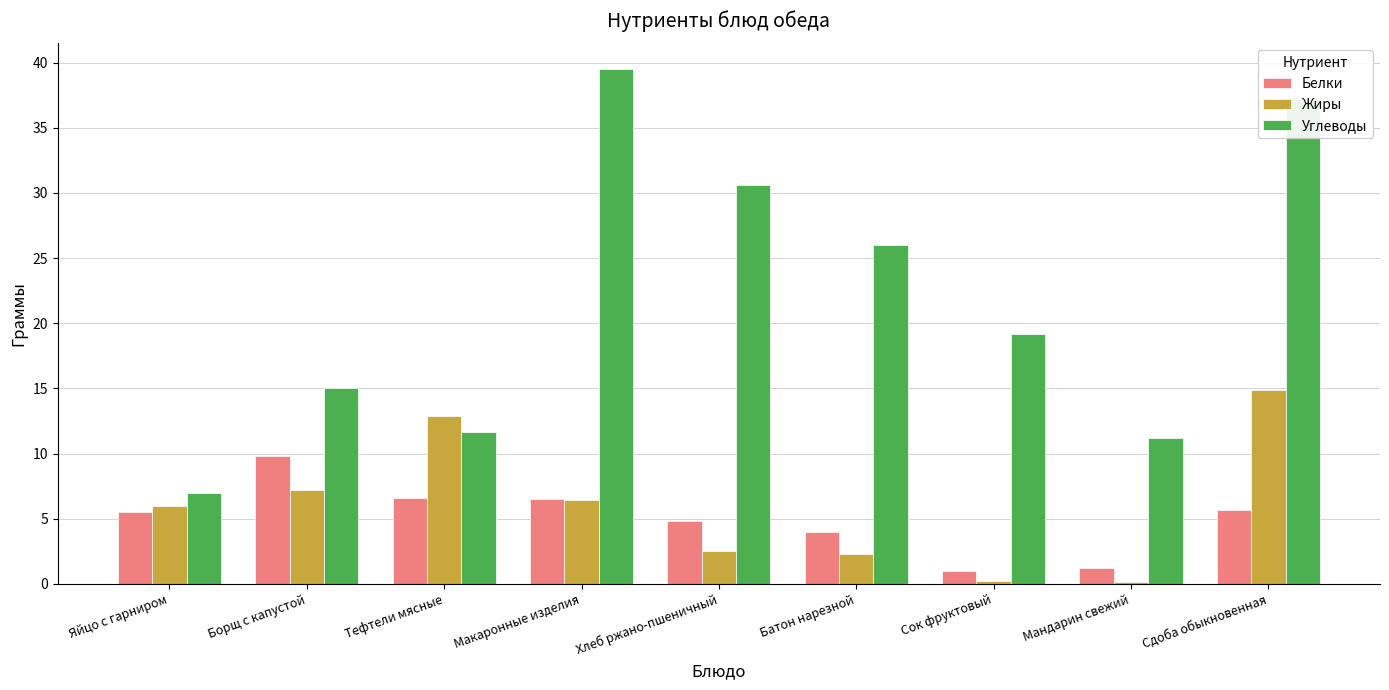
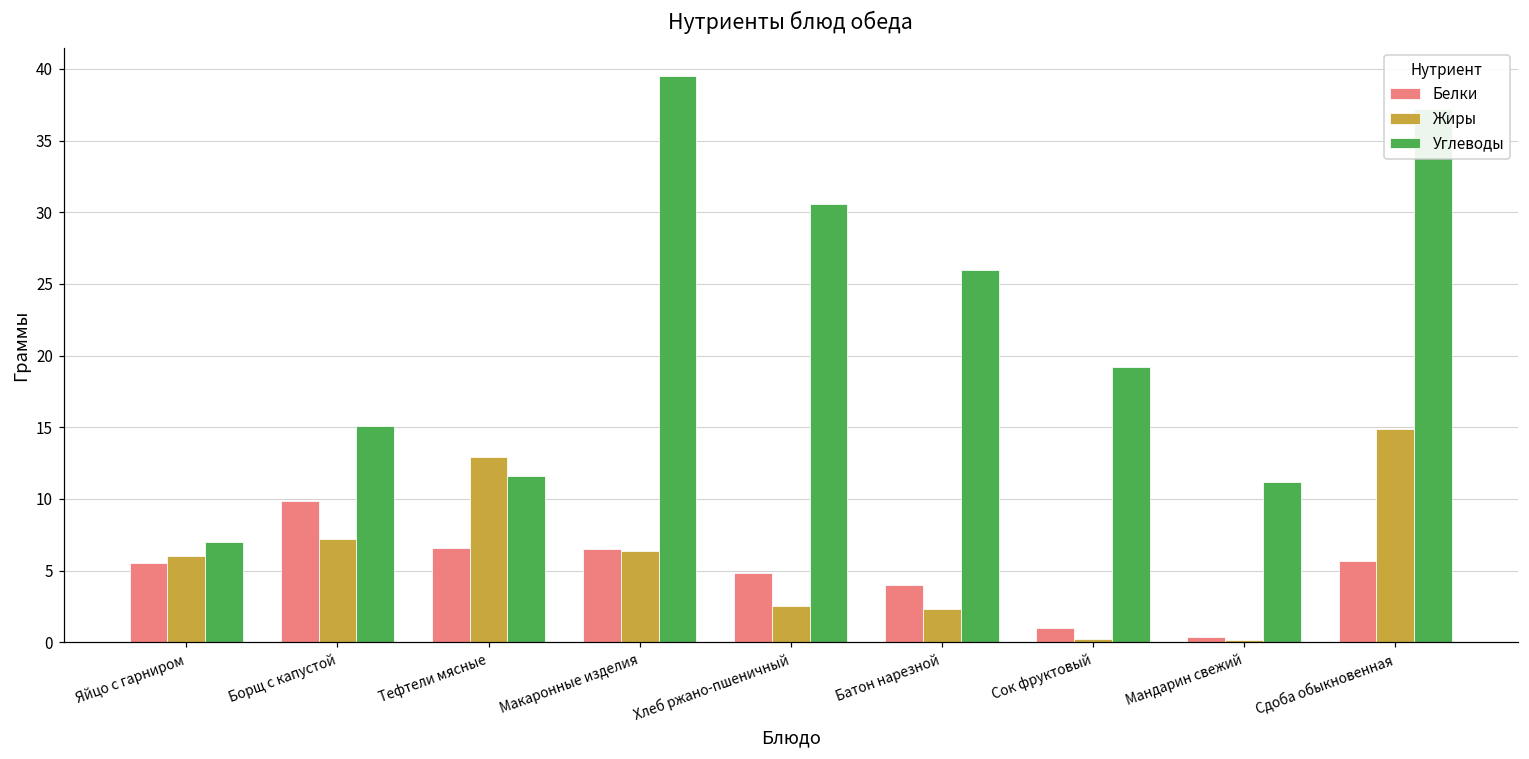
  {
    "Белки": {
      "Яйцо с гарниром": 5.5,
      "Борщ с капустой": 9.9,
      "Тефтели мясные": 6.6,
      "Макаронные изделия": 6.5,
      "Хлеб ржано-пшеничный": 4.8,
      "Батон нарезной": 4.0,
      "Сок фруктовый": 1.0,
-     "Мандарин свежий": 1.2,
+     "Мандарин свежий": 0.4,
      "Сдоба обыкновенная": 5.7
    },
    "Жиры": {
      "Яйцо с гарниром": 6.0,
      "Борщ с капустой": 7.2,
      "Тефтели мясные": 12.9,
      "Макаронные изделия": 6.4,
      "Хлеб ржано-пшеничный": 2.6,
      "Батон нарезной": 2.3,
      "Сок фруктовый": 0.2,
      "Сдоба обыкновенная": 14.9
    },
    "Углеводы": {
      "Яйцо с гарниром": 7.0,
      "Борщ с капустой": 15.1,
      "Тефтели мясные": 11.6,
      "Макаронные изделия": 39.5,
      "Хлеб ржано-пшеничный": 30.6,
      "Батон нарезной": 26.0,
      "Сок фруктовый": 19.2,
      "Мандарин свежий": 11.2
    }
  }
